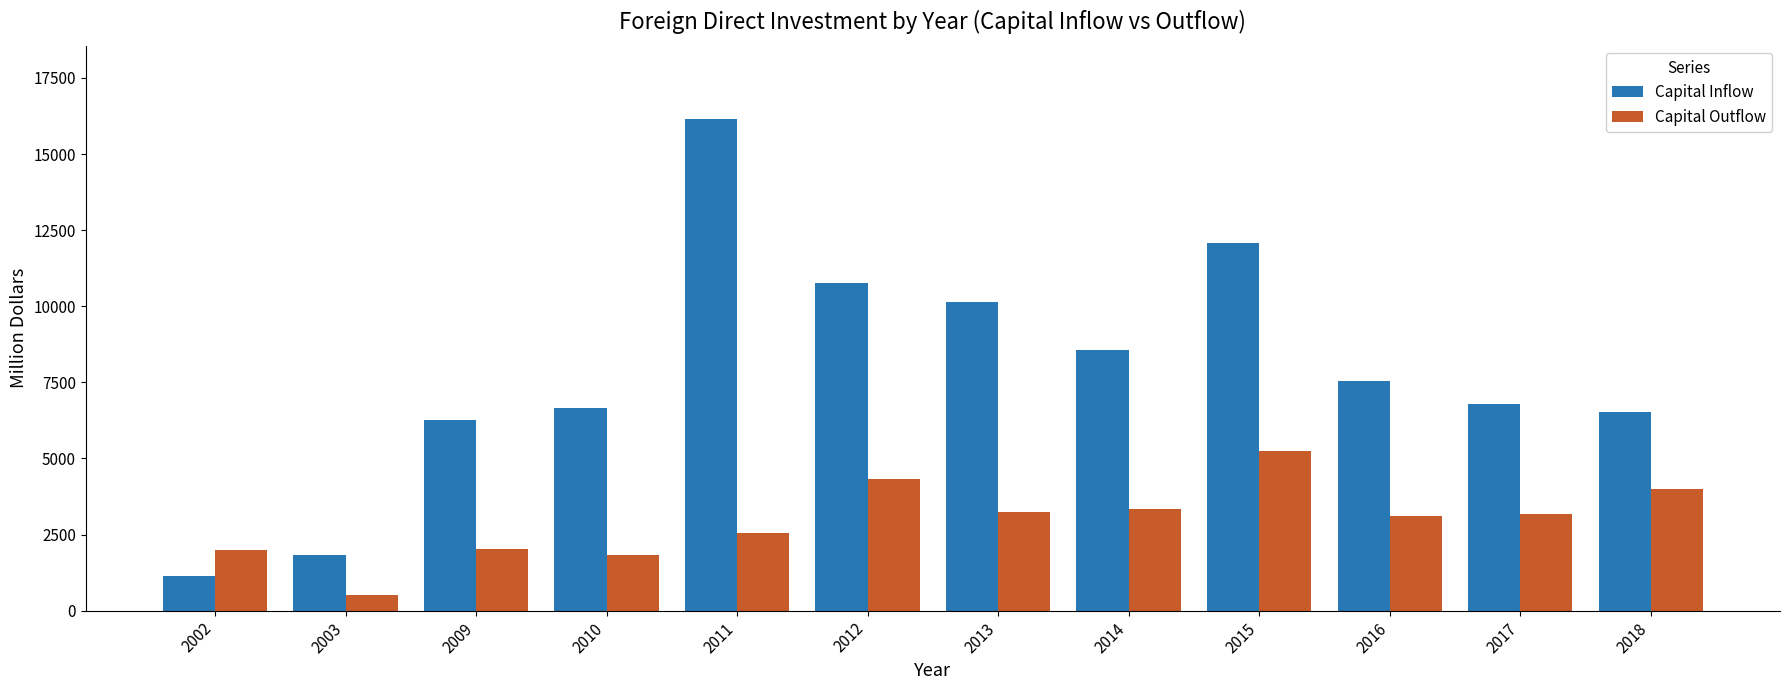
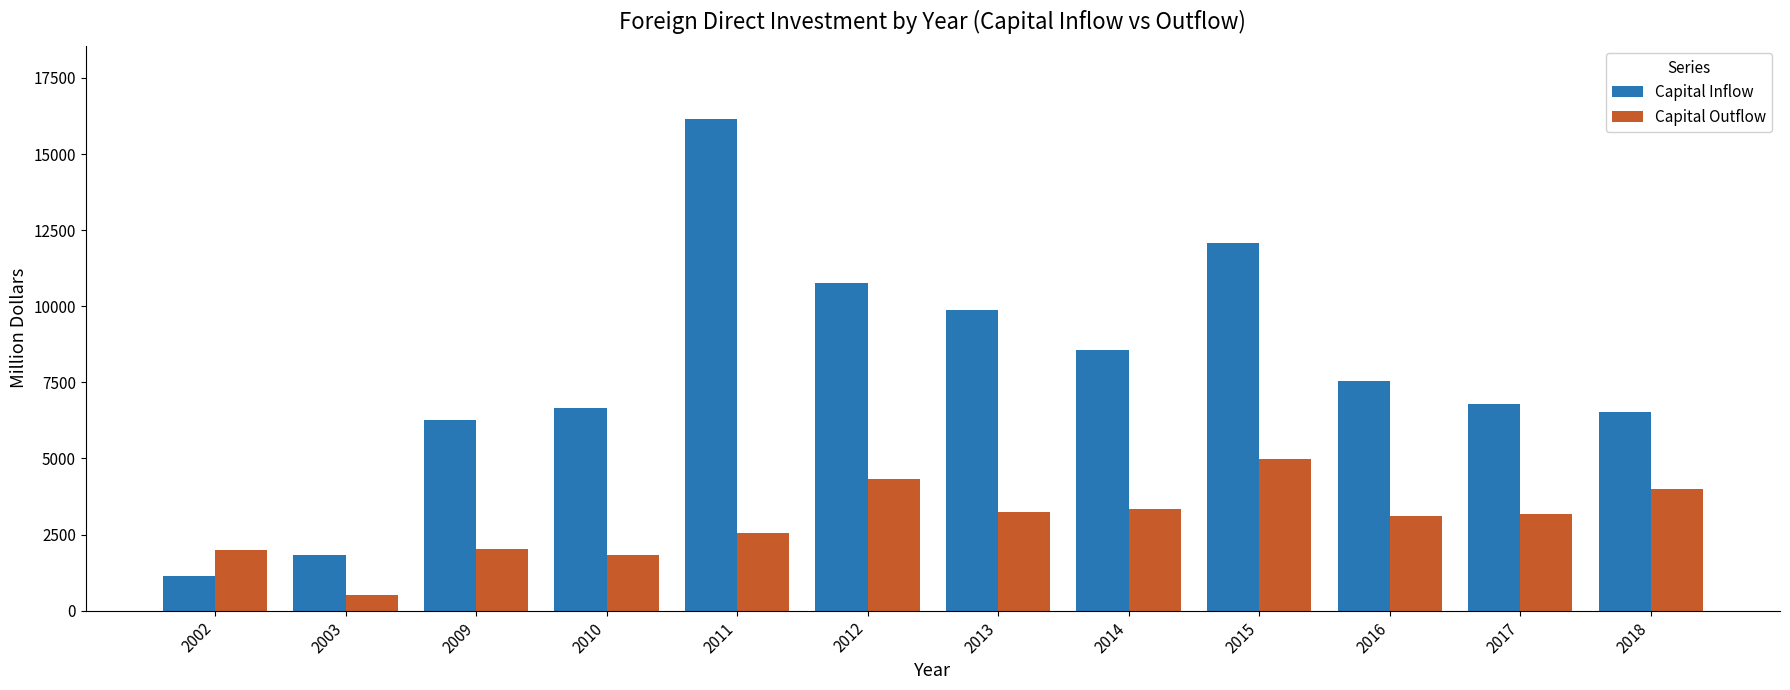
  {
    "Capital Inflow": {
      "2002": 1100,
      "2003": 1800,
      "2009": 6300,
      "2010": 6700,
      "2011": 16100,
      "2012": 10800,
-     "2013": 10100,
+     "2013": 9900,
      "2014": 8600,
      "2015": 12100,
      "2016": 7500,
      "2017": 6800,
      "2018": 6500
    },
    "Capital Outflow": {
      "2002": 2000,
      "2003": 500,
      "2009": 2000,
      "2010": 1800,
      "2011": 2500,
      "2012": 4300,
      "2013": 3200,
      "2014": 3400,
-     "2015": 5200,
+     "2015": 5000,
      "2016": 3100,
      "2017": 3200,
      "2018": 4000
    }
  }
